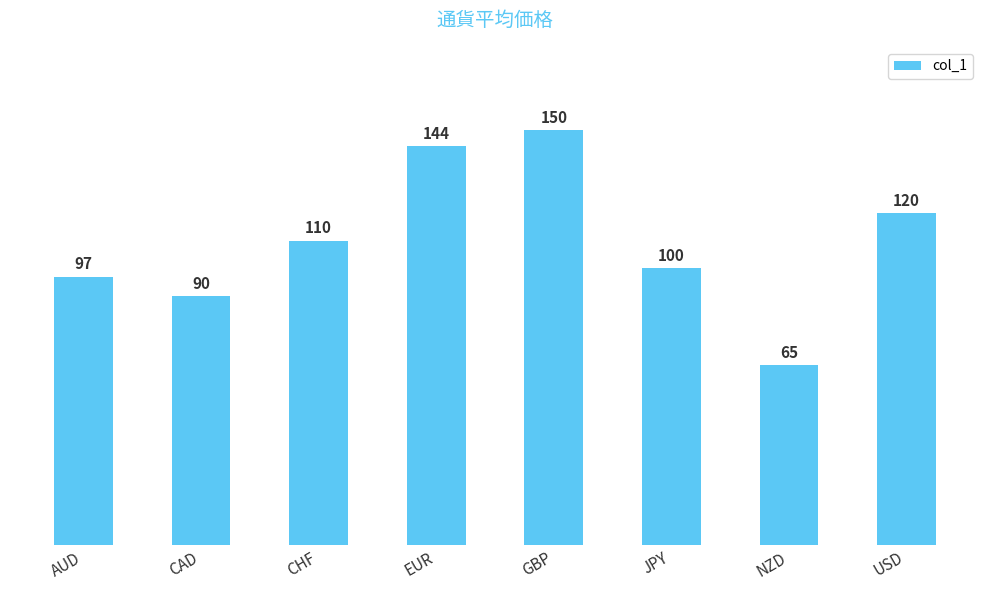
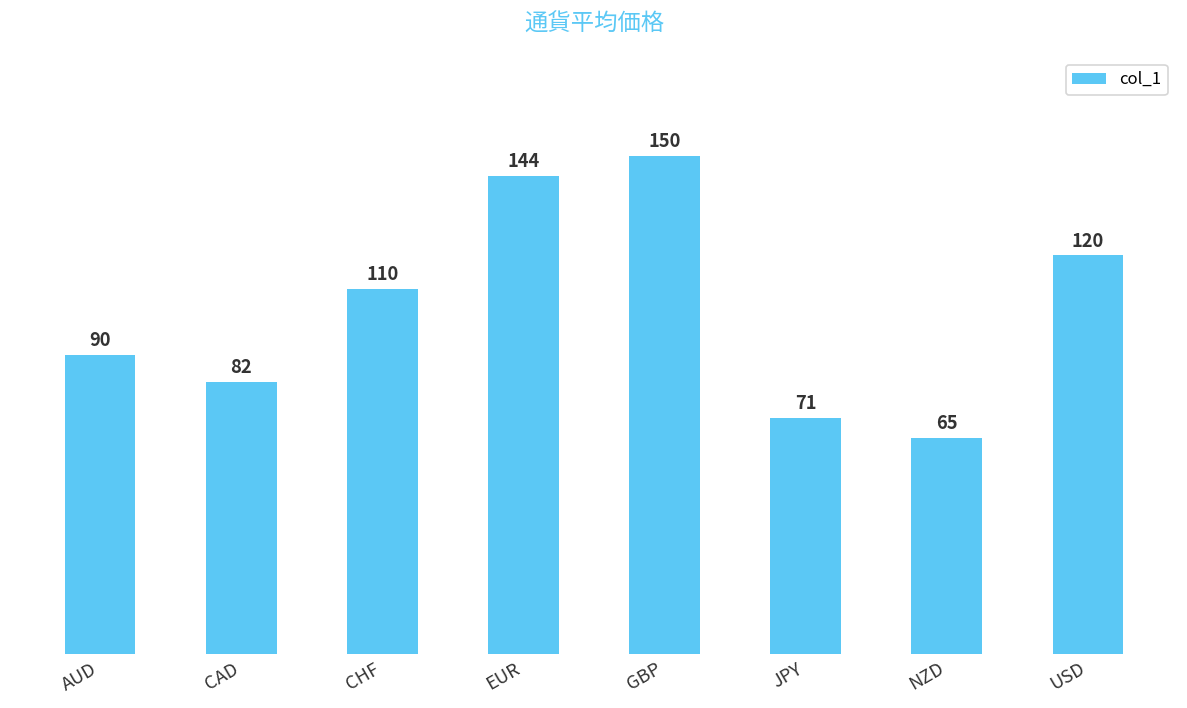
  {
-   "AUD": 97,
-   "CAD": 90,
+   "AUD": 90,
+   "CAD": 82,
    "CHF": 110,
    "EUR": 144,
    "GBP": 150,
-   "JPY": 100,
+   "JPY": 71,
    "NZD": 65,
    "USD": 120
  }
